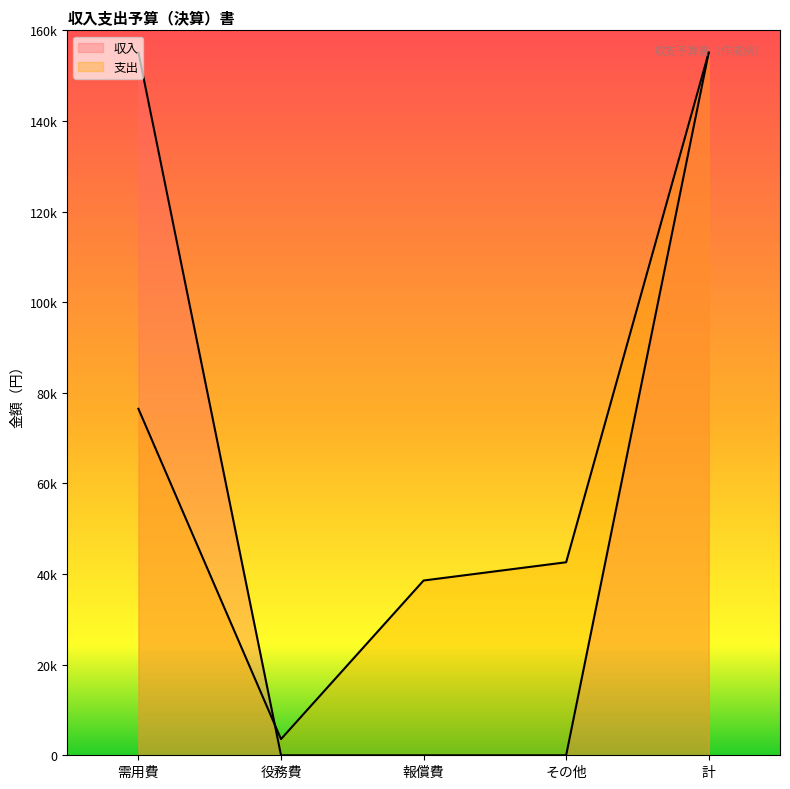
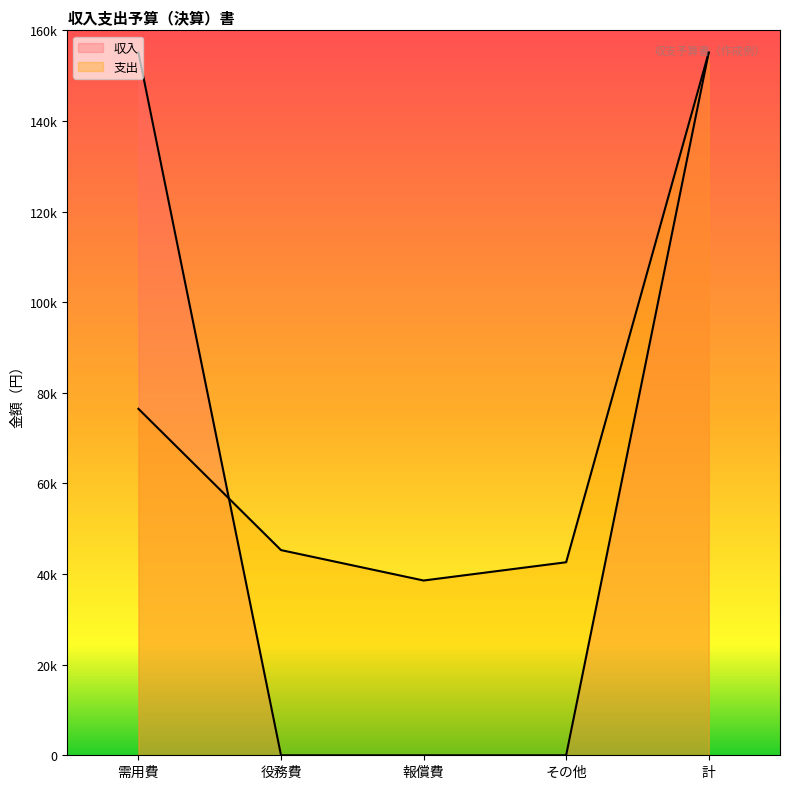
  {
    "収入": {
      "役務費": 0,
      "報償費": 0,
      "その他": 0
    },
    "支出": {
      "需用費": 76000,
-     "役務費": 4000,
+     "役務費": 45000,
      "報償費": 39000,
      "その他": 43000
    }
  }
